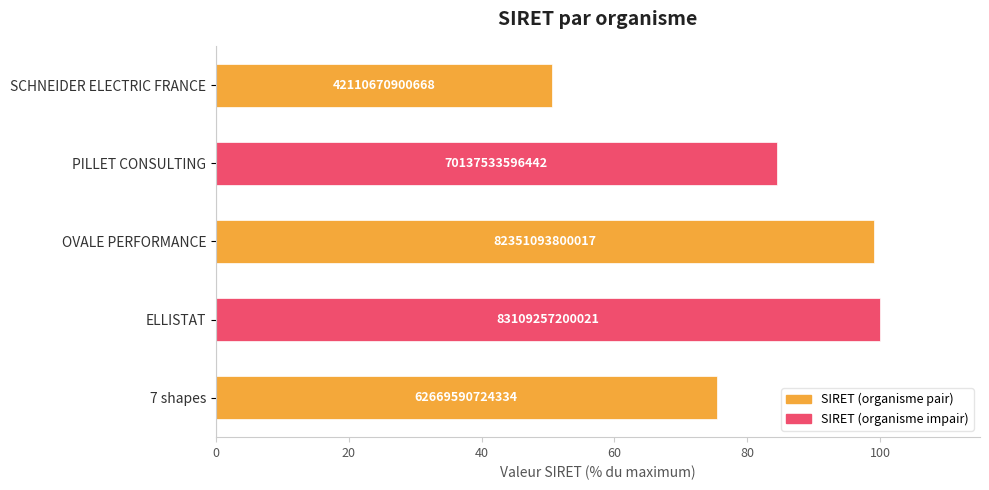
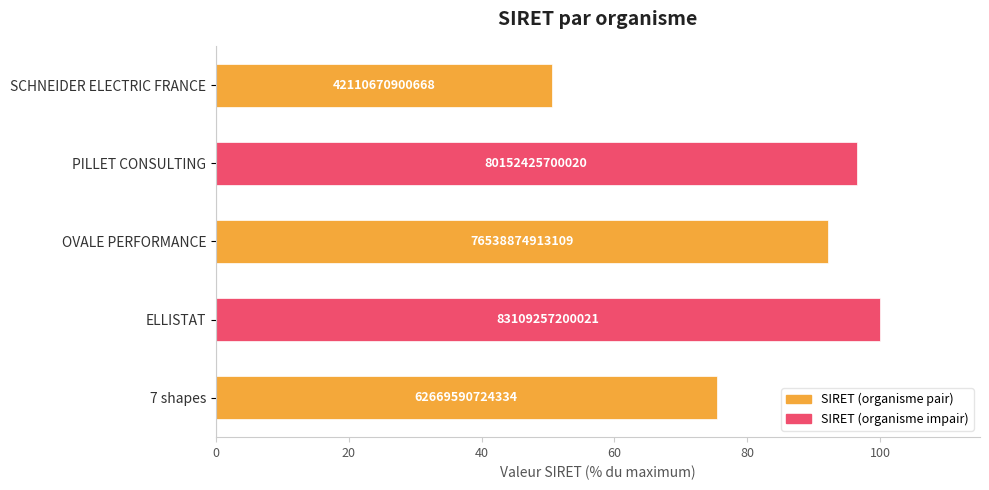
  {
-   "PILLET CONSULTING": 70137533596442,
-   "OVALE PERFORMANCE": 82351093800017
+   "PILLET CONSULTING": 80152425700020,
+   "OVALE PERFORMANCE": 76538874913109
  }
